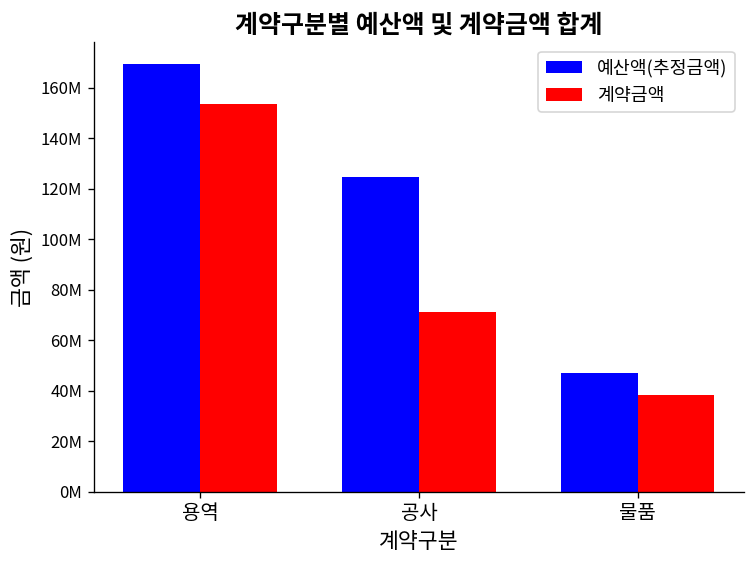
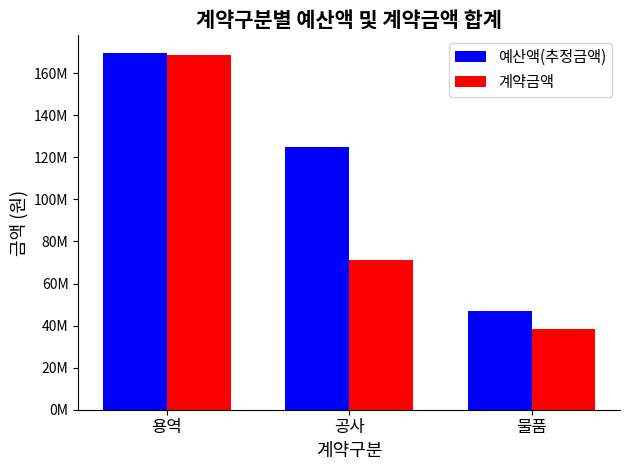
  {
    "예산액(추정금액)": {
      "용역": 170000000,
      "공사": 125000000,
      "물품": 47000000
    },
    "계약금액": {
-     "용역": 154000000,
+     "용역": 169000000,
      "공사": 71000000,
      "물품": 38000000
    }
  }
